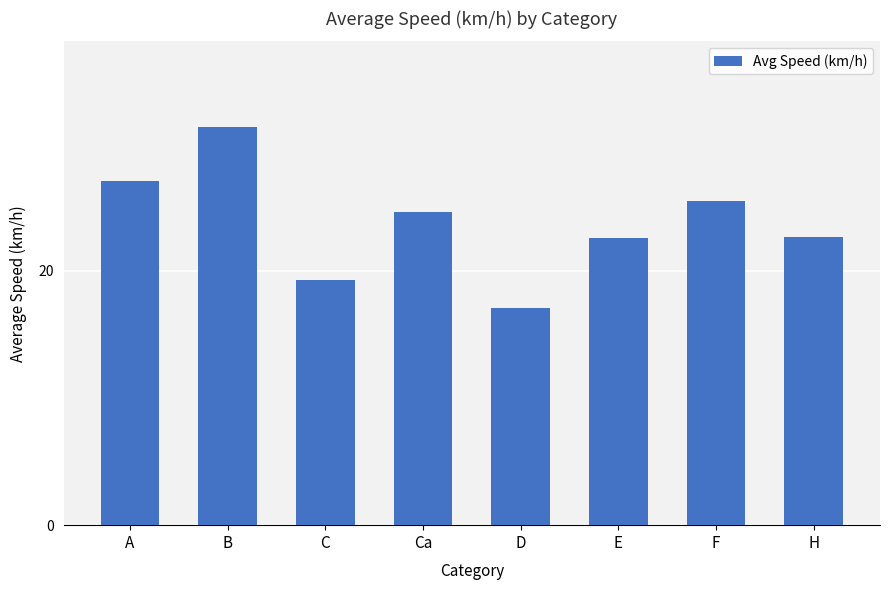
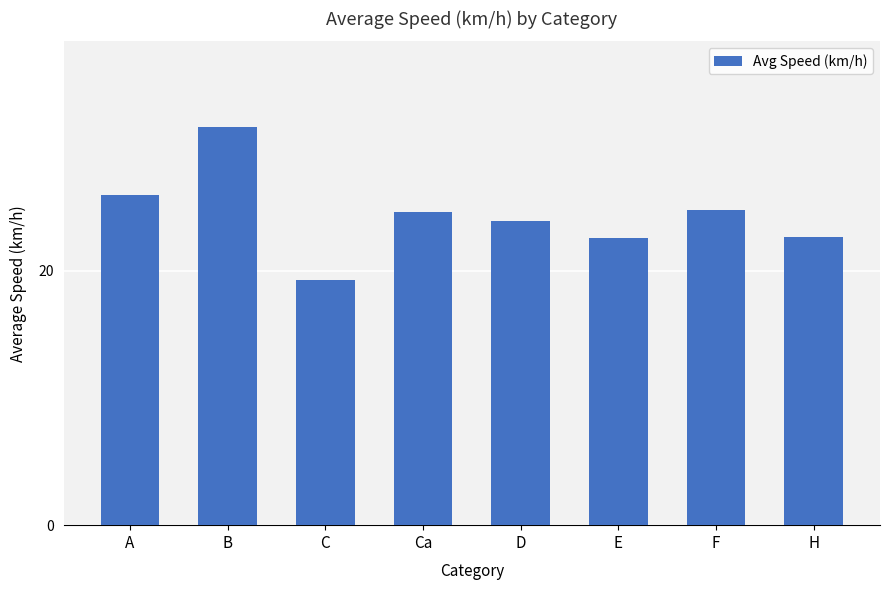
  {
-   "A": 27.0,
+   "A": 25.9,
    "B": 31.3,
    "C": 19.3,
    "Ca": 24.6,
-   "D": 17.1,
+   "D": 23.9,
    "E": 22.5,
-   "F": 25.5,
+   "F": 24.7,
    "H": 22.6
  }
